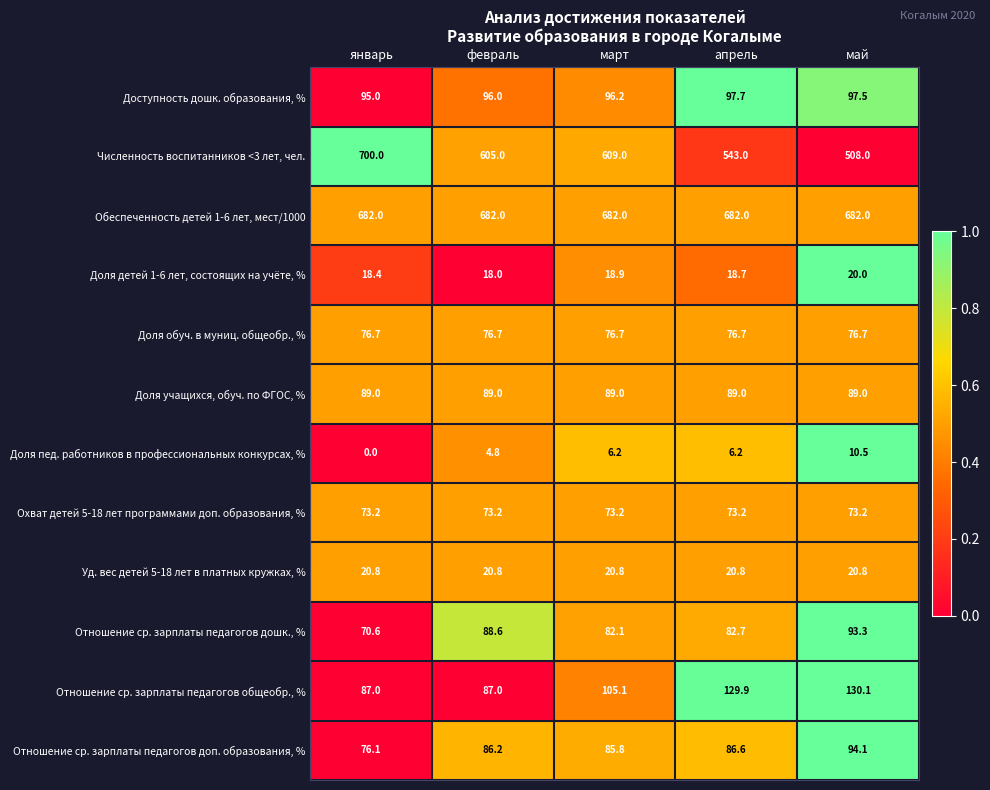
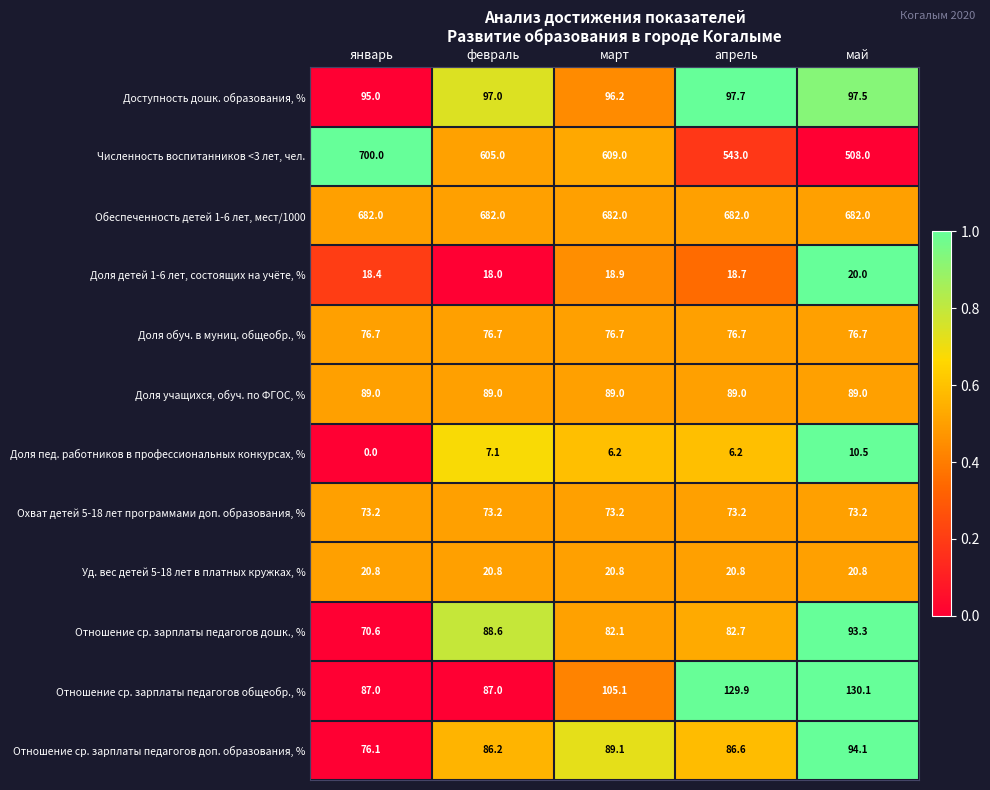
  {
    "Доступность дошк. образования, %": {
      "январь": 95.0,
-     "февраль": 96.0,
+     "февраль": 97.0,
      "март": 96.2,
      "апрель": 97.7,
      "май": 97.5
    },
    "Численность воспитанников <3 лет, чел.": {
      "январь": 700.0,
      "февраль": 605.0,
      "март": 609.0,
      "апрель": 543.0,
      "май": 508.0
    },
    "Обеспеченность детей 1-6 лет, мест/1000": {
      "январь": 682.0,
      "февраль": 682.0,
      "март": 682.0,
      "апрель": 682.0,
      "май": 682.0
    },
    "Доля детей 1-6 лет, состоящих на учёте, %": {
      "январь": 18.4,
      "февраль": 18.0,
      "март": 18.9,
      "апрель": 18.7,
      "май": 20.0
    },
    "Доля обуч. в муниц. общеобр., %": {
      "январь": 76.7,
      "февраль": 76.7,
      "март": 76.7,
      "апрель": 76.7,
      "май": 76.7
    },
    "Доля учащихся, обуч. по ФГОС, %": {
      "январь": 89.0,
      "февраль": 89.0,
      "март": 89.0,
      "апрель": 89.0,
      "май": 89.0
    },
    "Доля пед. работников в профессиональных конкурсах, %": {
      "январь": 0.0,
-     "февраль": 4.8,
+     "февраль": 7.1,
      "март": 6.2,
      "апрель": 6.2,
      "май": 10.5
    },
    "Охват детей 5-18 лет программами доп. образования, %": {
      "январь": 73.2,
      "февраль": 73.2,
      "март": 73.2,
      "апрель": 73.2,
      "май": 73.2
    },
    "Уд. вес детей 5-18 лет в платных кружках, %": {
      "январь": 20.8,
      "февраль": 20.8,
      "март": 20.8,
      "апрель": 20.8,
      "май": 20.8
    },
    "Отношение ср. зарплаты педагогов дошк., %": {
      "январь": 70.6,
      "февраль": 88.6,
      "март": 82.1,
      "апрель": 82.7,
      "май": 93.3
    },
    "Отношение ср. зарплаты педагогов общеобр., %": {
      "январь": 87.0,
      "февраль": 87.0,
      "март": 105.1,
      "апрель": 129.9,
      "май": 130.1
    },
    "Отношение ср. зарплаты педагогов доп. образования, %": {
      "январь": 76.1,
      "февраль": 86.2,
-     "март": 85.8,
+     "март": 89.1,
      "апрель": 86.6,
      "май": 94.1
    }
  }
